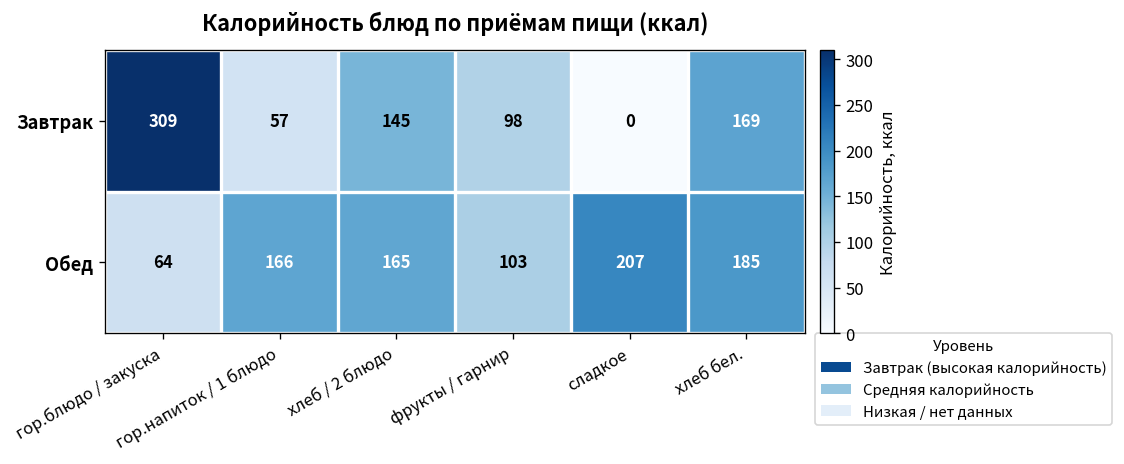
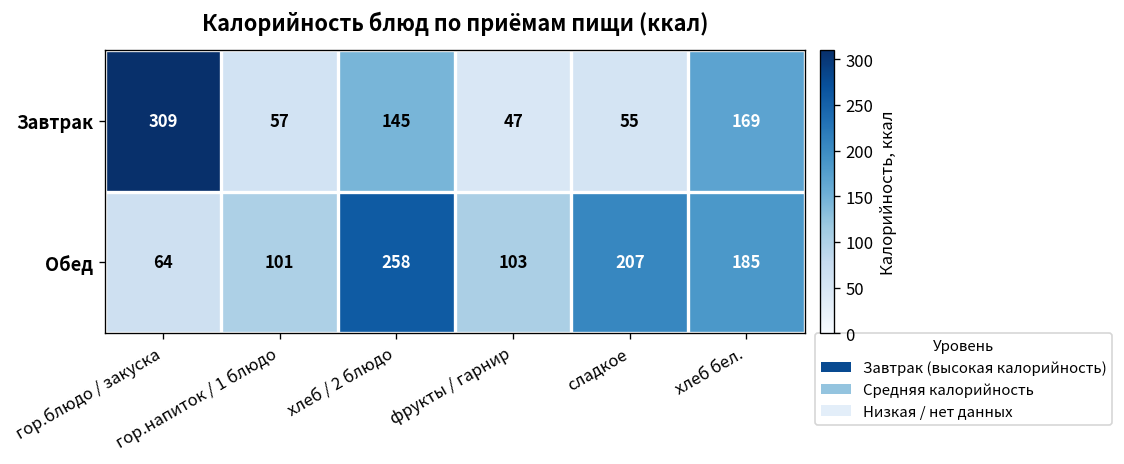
  {
    "Завтрак": {
      "гор.блюдо / закуска": 309,
      "гор.напиток / 1 блюдо": 57,
      "хлеб / 2 блюдо": 145,
-     "фрукты / гарнир": 98,
-     "сладкое": 0,
+     "фрукты / гарнир": 47,
+     "сладкое": 55,
      "хлеб бел.": 169
    },
    "Обед": {
      "гор.блюдо / закуска": 64,
-     "гор.напиток / 1 блюдо": 166,
-     "хлеб / 2 блюдо": 165,
+     "гор.напиток / 1 блюдо": 101,
+     "хлеб / 2 блюдо": 258,
      "фрукты / гарнир": 103,
      "сладкое": 207,
      "хлеб бел.": 185
    }
  }
